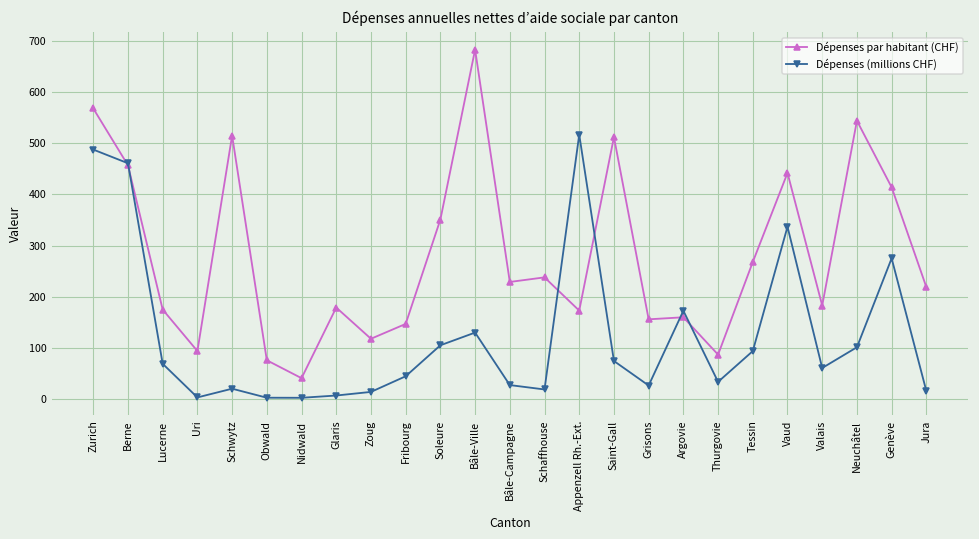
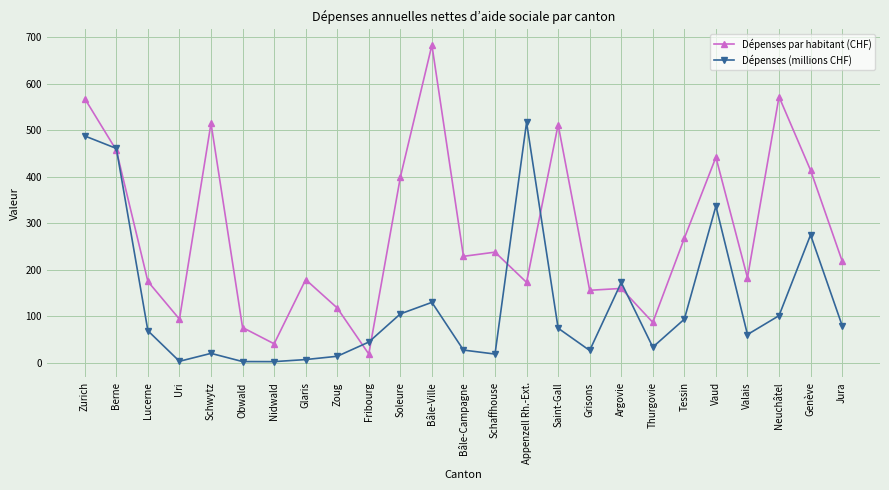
  {
    "Dépenses par habitant (CHF)": {
      "Zurich": 570,
      "Lucerne": 180,
      "Uri": 90,
      "Schwytz": 520,
      "Obwald": 80,
      "Nidwald": 40,
      "Glaris": 180,
      "Zoug": 120,
-     "Fribourg": 150,
-     "Soleure": 350,
+     "Fribourg": 20,
+     "Soleure": 400,
      "Bâle-Ville": 680,
      "Bâle-Campagne": 230,
      "Schaffhouse": 240,
      "Appenzell Rh.-Ext.": 170,
      "Saint-Gall": 510,
      "Grisons": 160,
      "Argovie": 160,
      "Thurgovie": 90,
      "Tessin": 270,
      "Vaud": 440,
      "Valais": 180,
-     "Neuchâtel": 540,
+     "Neuchâtel": 570,
      "Genève": 410,
      "Jura": 220
    },
    "Dépenses (millions CHF)": {
      "Zurich": 490,
      "Lucerne": 70,
      "Uri": 0,
      "Schwytz": 20,
      "Obwald": 0,
      "Nidwald": 0,
      "Glaris": 10,
      "Zoug": 10,
      "Fribourg": 40,
      "Soleure": 110,
      "Bâle-Ville": 130,
      "Bâle-Campagne": 30,
      "Schaffhouse": 20,
      "Appenzell Rh.-Ext.": 520,
      "Saint-Gall": 70,
      "Grisons": 30,
      "Argovie": 170,
      "Thurgovie": 30,
      "Tessin": 90,
      "Vaud": 340,
      "Valais": 60,
      "Neuchâtel": 100,
      "Genève": 280,
-     "Jura": 20
+     "Jura": 80
    }
  }
